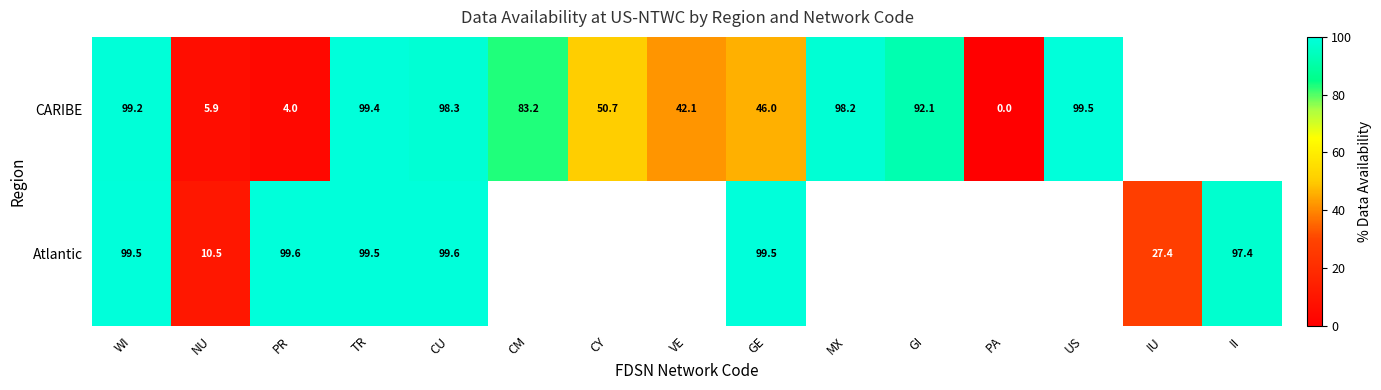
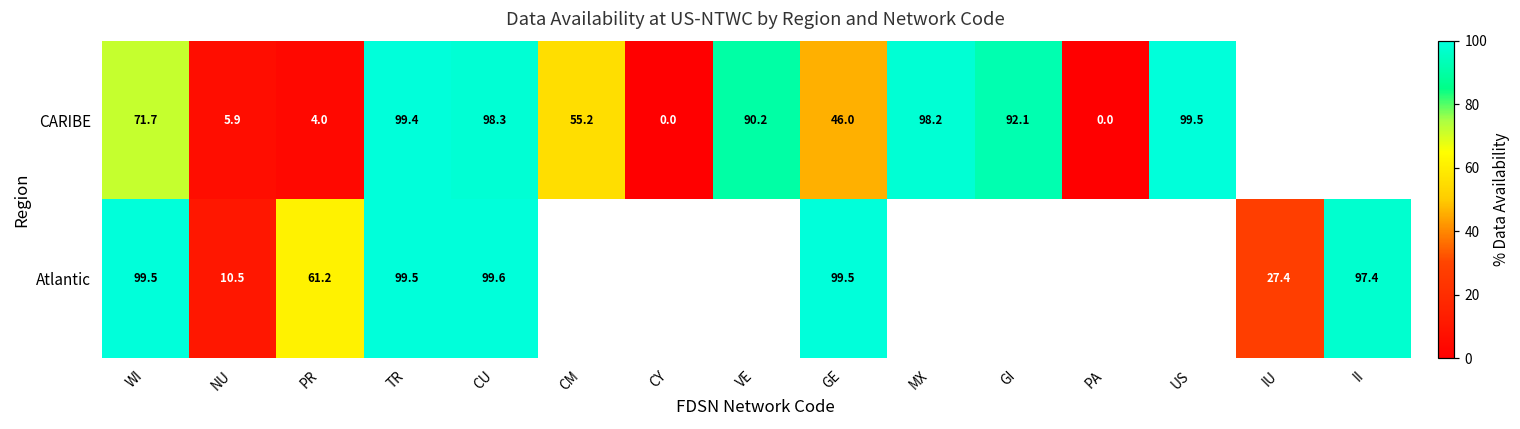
  {
    "CARIBE": {
-     "WI": 99.2,
+     "WI": 71.7,
      "NU": 5.9,
      "PR": 4.0,
      "TR": 99.4,
      "CU": 98.3,
-     "CM": 83.2,
-     "CY": 50.7,
-     "VE": 42.1,
+     "CM": 55.2,
+     "CY": 0.0,
+     "VE": 90.2,
      "GE": 46.0,
      "MX": 98.2,
      "GI": 92.1,
      "PA": 0.0,
      "US": 99.5
    },
    "Atlantic": {
      "WI": 99.5,
      "NU": 10.5,
-     "PR": 99.6,
+     "PR": 61.2,
      "TR": 99.5,
      "CU": 99.6,
      "GE": 99.5,
      "IU": 27.4,
      "II": 97.4
    }
  }
